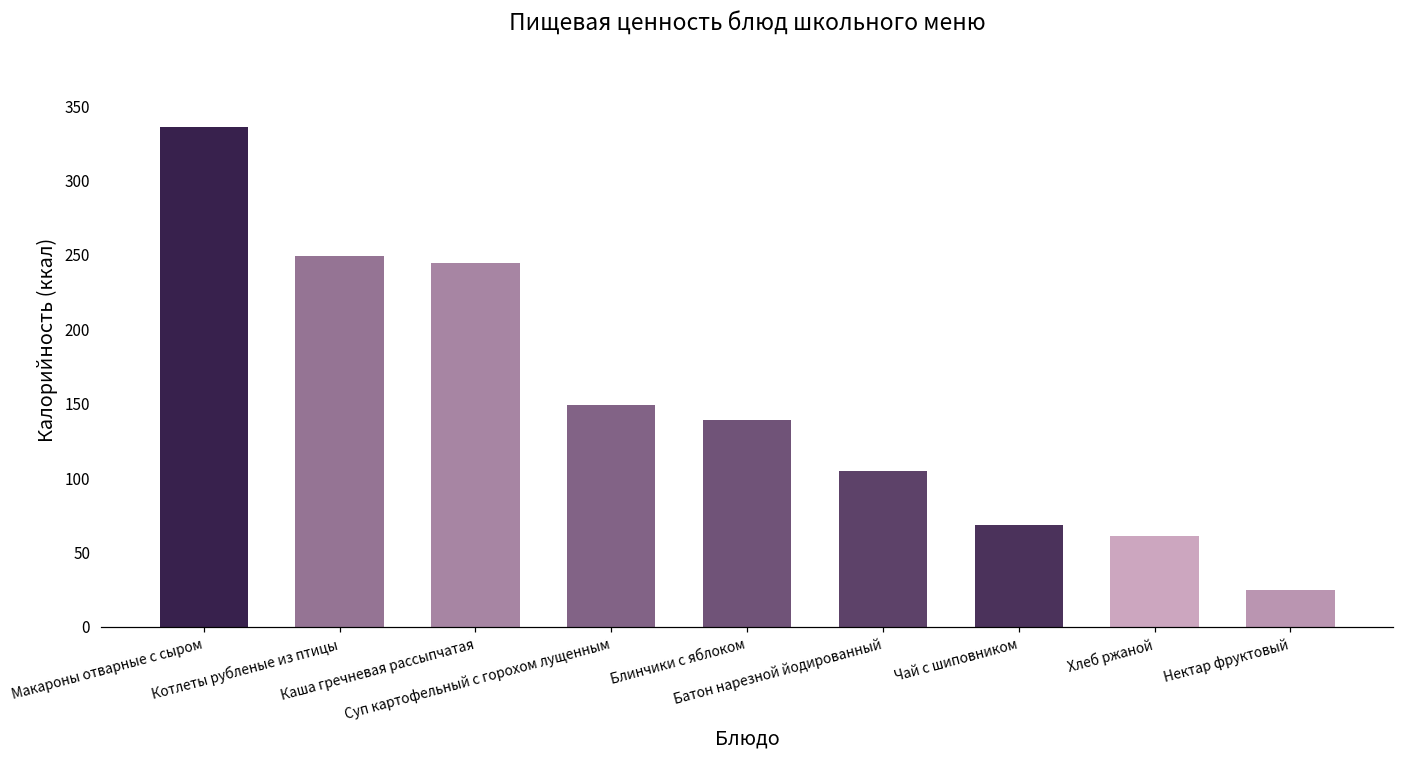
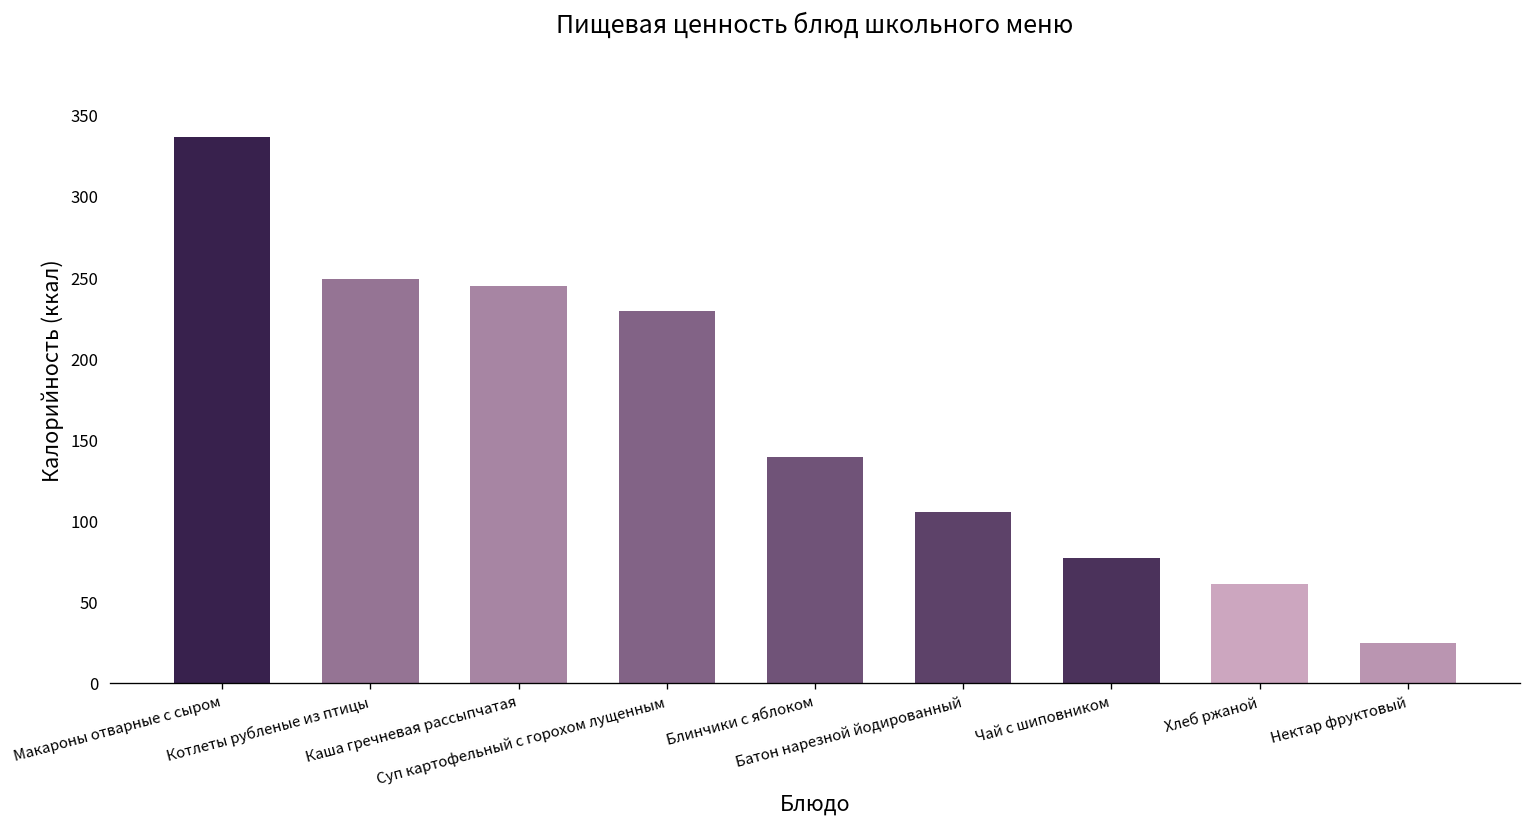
  {
    "Макароны отварные с сыром": 336,
    "Котлеты рубленые из птицы": 249,
    "Каша гречневая рассыпчатая": 245,
-   "Суп картофельный с горохом лущенным": 149,
+   "Суп картофельный с горохом лущенным": 229,
    "Блинчики с яблоком": 139,
    "Батон нарезной йодированный": 105,
-   "Чай с шиповником": 69,
+   "Чай с шиповником": 77,
    "Хлеб ржаной": 61,
    "Нектар фруктовый": 24
  }
